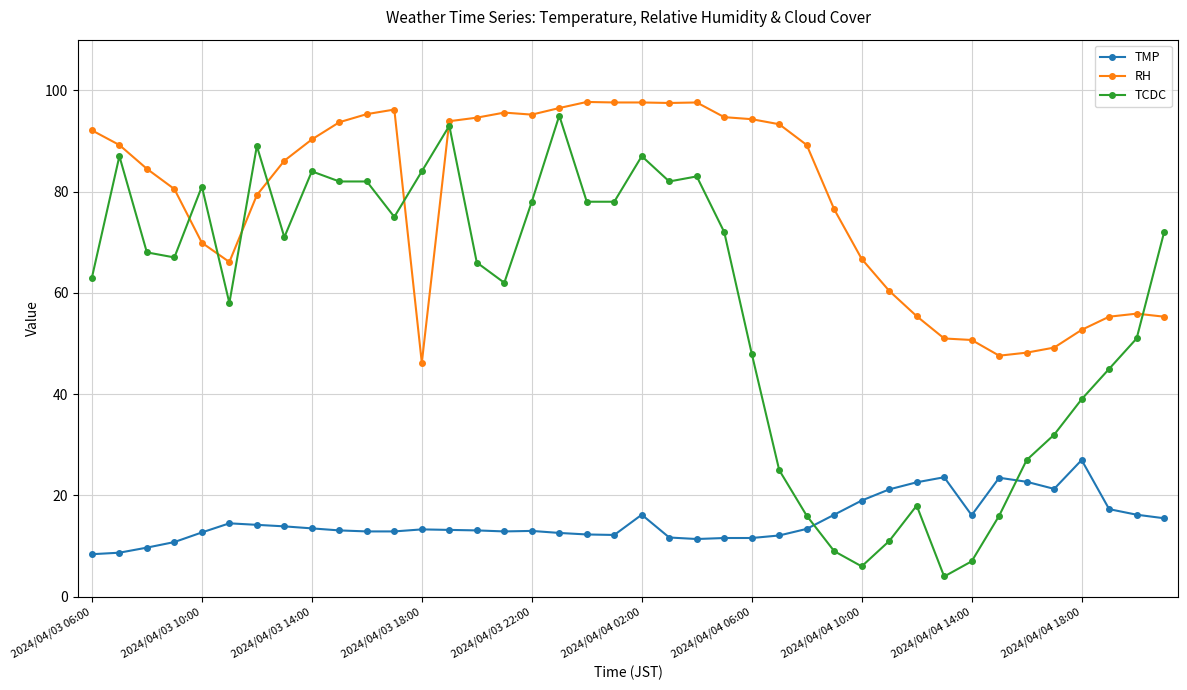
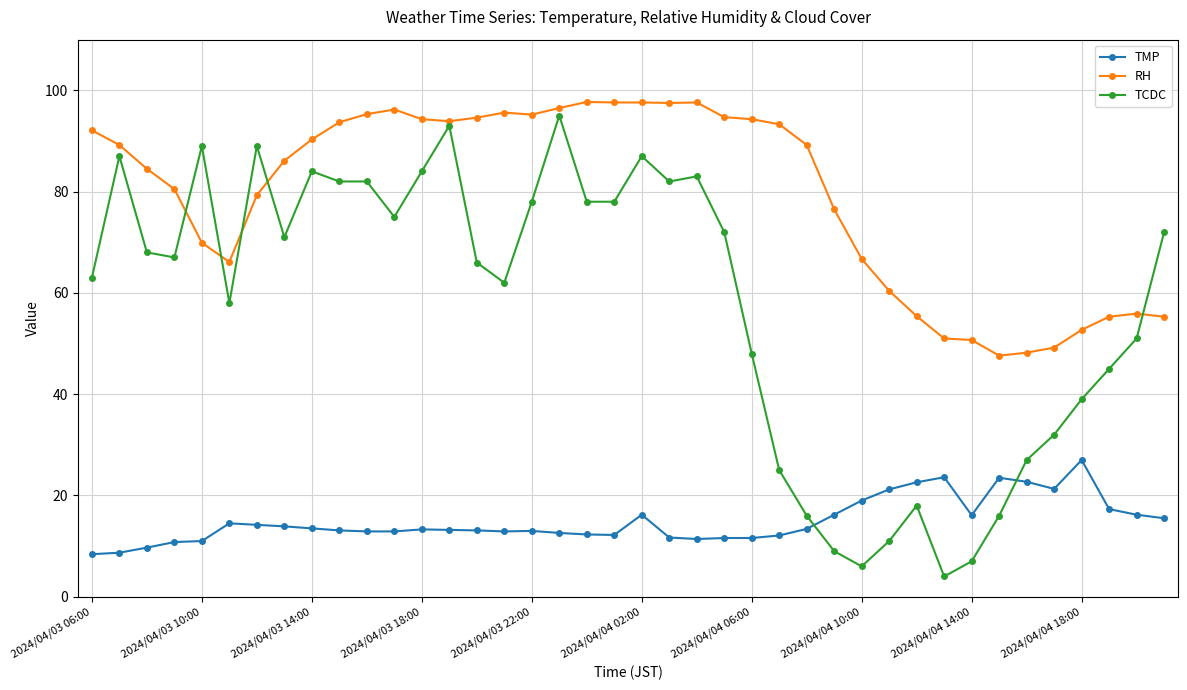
  {
    "TMP": {
      "2024/04/03 06:00": 8,
-     "2024/04/03 10:00": 13,
+     "2024/04/03 10:00": 11,
      "2024/04/03 14:00": 14,
      "2024/04/03 18:00": 13,
      "2024/04/03 22:00": 13,
      "2024/04/04 02:00": 16,
      "2024/04/04 06:00": 12,
      "2024/04/04 10:00": 19,
      "2024/04/04 14:00": 16,
      "2024/04/04 18:00": 27
    },
    "RH": {
      "2024/04/03 06:00": 92,
      "2024/04/03 10:00": 70,
      "2024/04/03 14:00": 90,
-     "2024/04/03 18:00": 46,
+     "2024/04/03 18:00": 94,
      "2024/04/03 22:00": 95,
      "2024/04/04 02:00": 98,
      "2024/04/04 06:00": 94,
      "2024/04/04 10:00": 67,
      "2024/04/04 14:00": 51,
      "2024/04/04 18:00": 53
    },
    "TCDC": {
      "2024/04/03 06:00": 63,
-     "2024/04/03 10:00": 81,
+     "2024/04/03 10:00": 89,
      "2024/04/03 14:00": 84,
      "2024/04/03 18:00": 84,
      "2024/04/03 22:00": 78,
      "2024/04/04 02:00": 87,
      "2024/04/04 06:00": 48,
      "2024/04/04 10:00": 6,
      "2024/04/04 14:00": 7,
      "2024/04/04 18:00": 39
    }
  }
